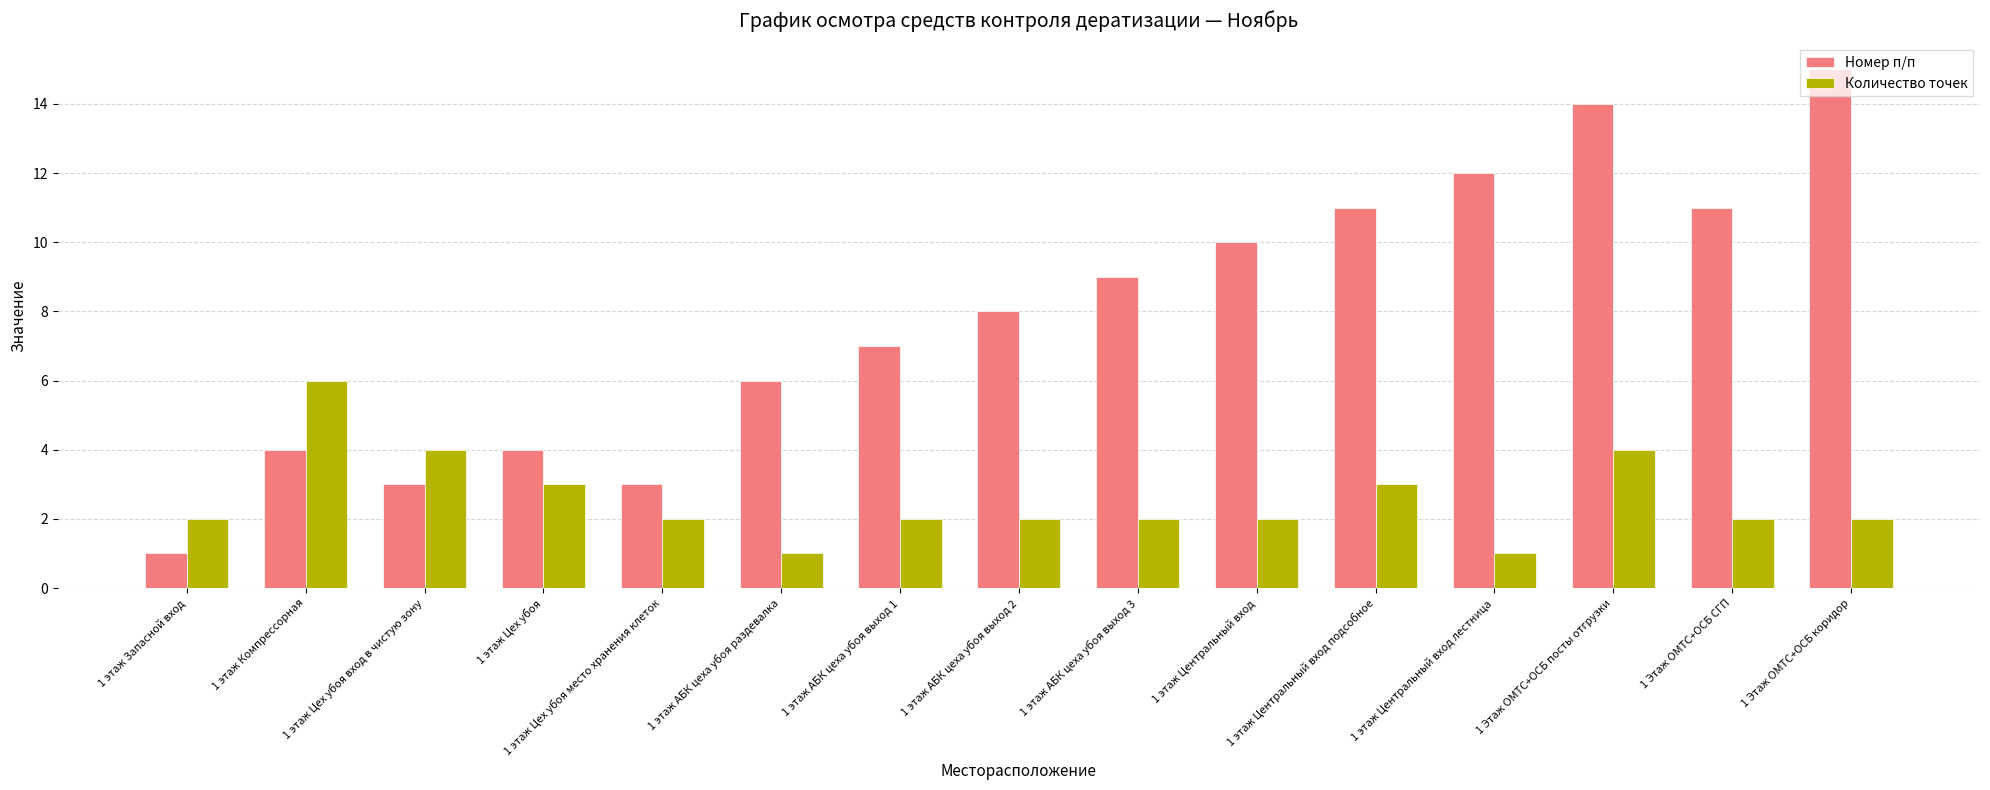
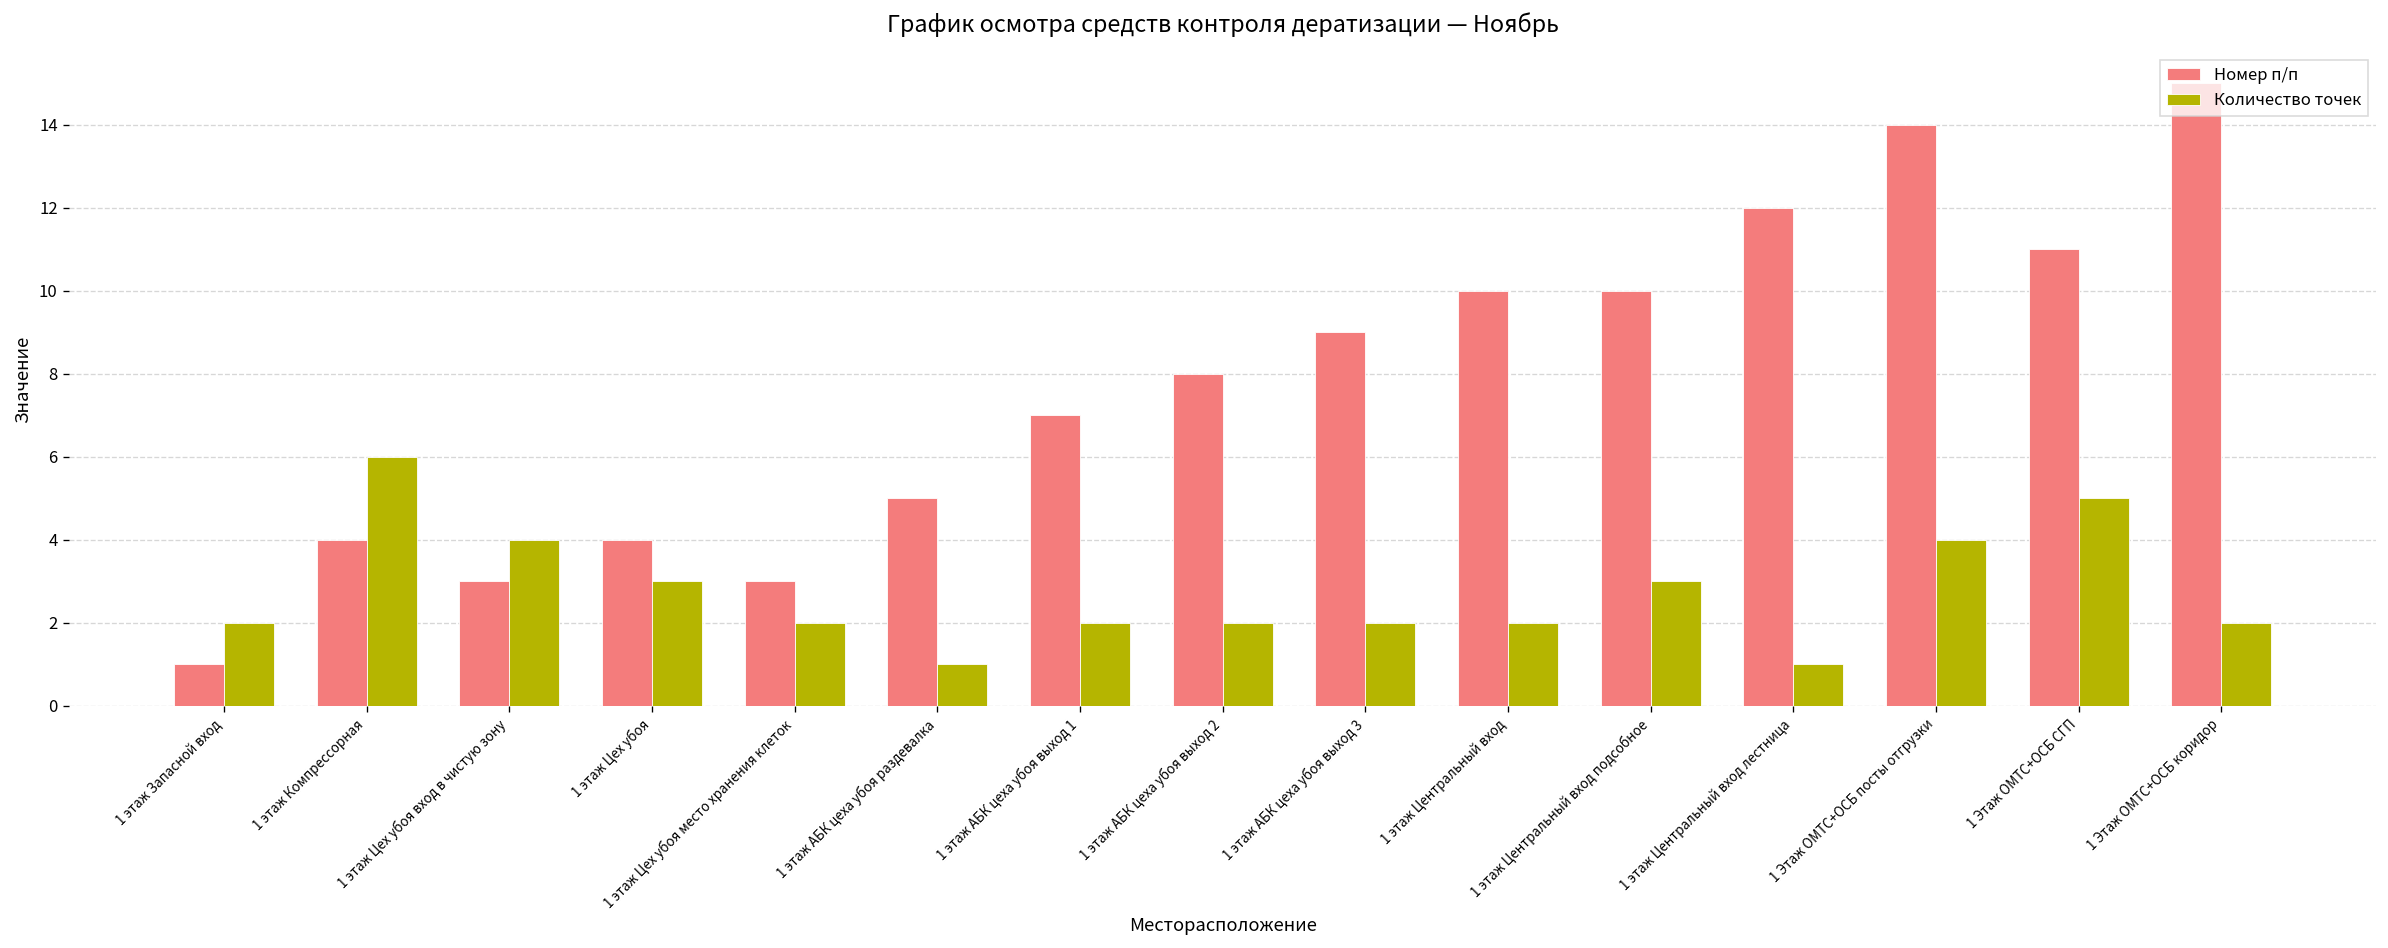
  {
    "Номер п/п": {
      "1 этаж Запасной вход": 1,
      "1 этаж Компрессорная": 4,
      "1 этаж Цех убоя вход в чистую зону": 3,
      "1 этаж Цех убоя": 4,
      "1 этаж Цех убоя место хранения клеток": 3,
-     "1 этаж АБК цеха убоя раздевалка": 6,
+     "1 этаж АБК цеха убоя раздевалка": 5,
      "1 этаж АБК цеха убоя выход 1": 7,
      "1 этаж АБК цеха убоя выход 2": 8,
      "1 этаж АБК цеха убоя выход 3": 9,
      "1 этаж Центральный вход": 10,
-     "1 этаж Центральный вход подсобное": 11,
+     "1 этаж Центральный вход подсобное": 10,
      "1 этаж Центральный вход лестница": 12,
      "1 Этаж ОМТС+ОСБ посты отгрузки": 14,
      "1 Этаж ОМТС+ОСБ СГП": 11
    },
    "Количество точек": {
      "1 этаж Запасной вход": 2,
      "1 этаж Компрессорная": 6,
      "1 этаж Цех убоя вход в чистую зону": 4,
      "1 этаж Цех убоя": 3,
      "1 этаж Цех убоя место хранения клеток": 2,
      "1 этаж АБК цеха убоя раздевалка": 1,
      "1 этаж АБК цеха убоя выход 1": 2,
      "1 этаж АБК цеха убоя выход 2": 2,
      "1 этаж АБК цеха убоя выход 3": 2,
      "1 этаж Центральный вход": 2,
      "1 этаж Центральный вход подсобное": 3,
      "1 этаж Центральный вход лестница": 1,
      "1 Этаж ОМТС+ОСБ посты отгрузки": 4,
-     "1 Этаж ОМТС+ОСБ СГП": 2,
+     "1 Этаж ОМТС+ОСБ СГП": 5,
      "1 Этаж ОМТС+ОСБ коридор": 2
    }
  }
